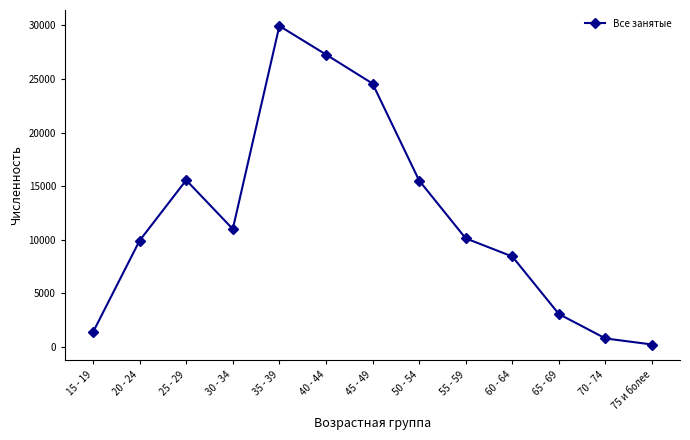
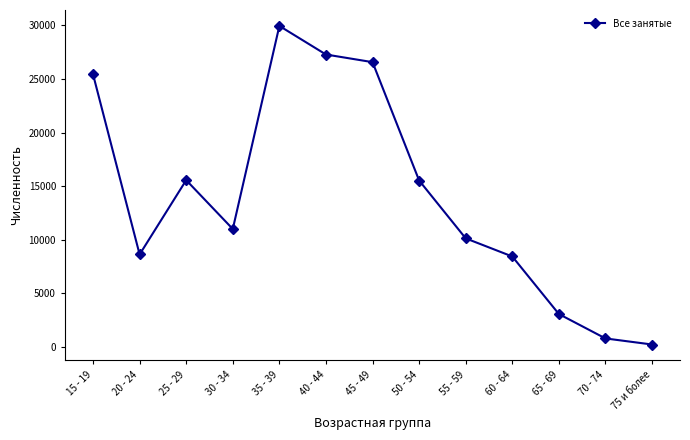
  {
-   "15 - 19": 1400,
-   "20 - 24": 9900,
+   "15 - 19": 25400,
+   "20 - 24": 8600,
    "25 - 29": 15600,
    "30 - 34": 11000,
    "35 - 39": 30000,
    "40 - 44": 27300,
-   "45 - 49": 24600,
+   "45 - 49": 26600,
    "50 - 54": 15500,
    "55 - 59": 10100,
    "60 - 64": 8400,
    "65 - 69": 3100,
    "70 - 74": 800,
    "75 и более": 200
  }
